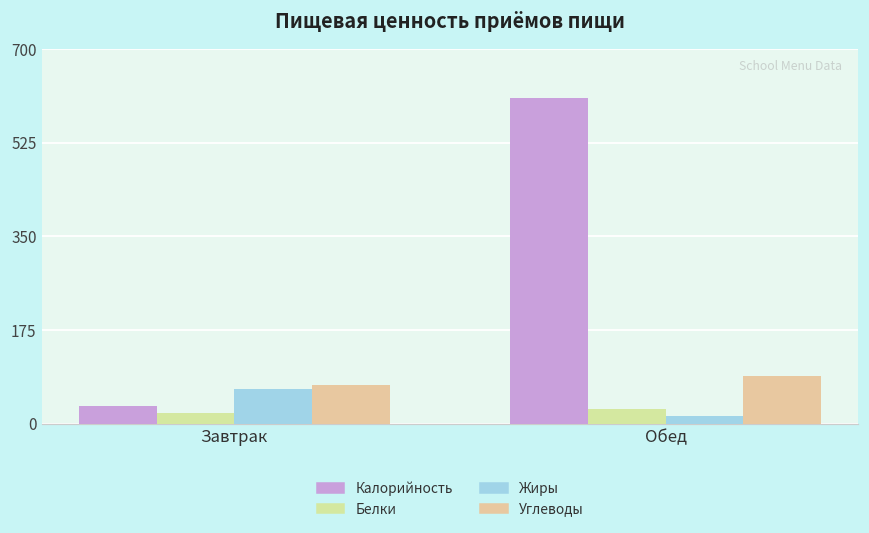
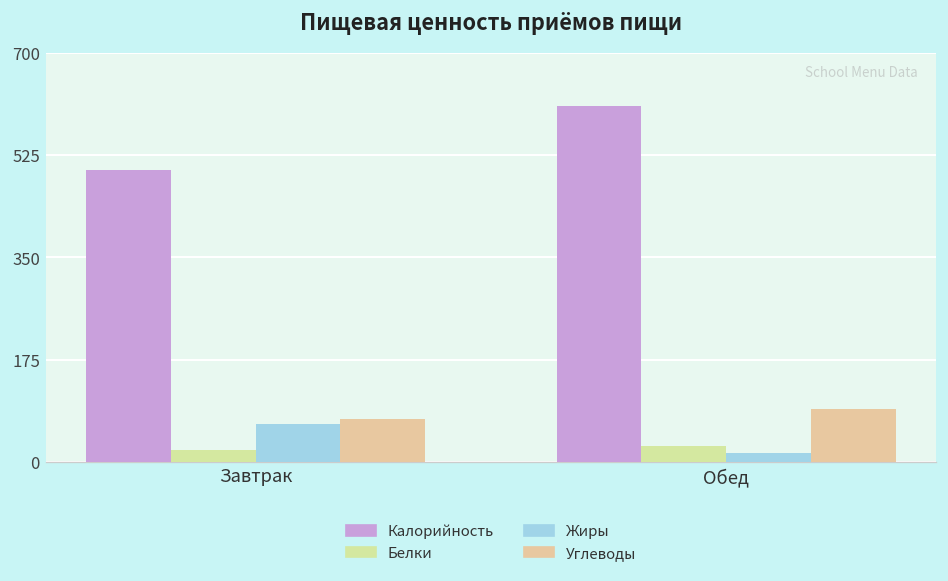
  {
    "Калорийность": {
-     "Завтрак": 30,
+     "Завтрак": 500,
      "Обед": 610
    },
    "Жиры": {
      "Завтрак": 60,
      "Обед": 20
    }
  }
